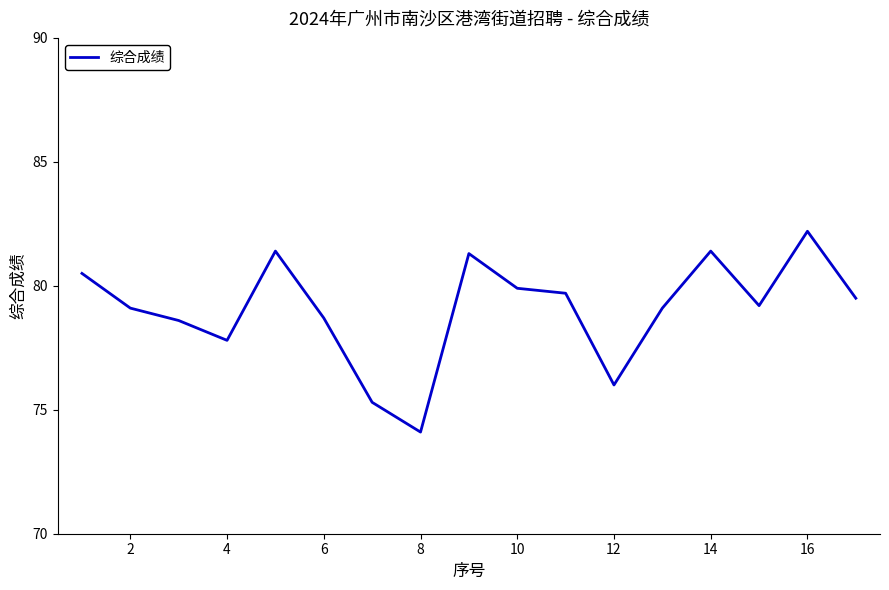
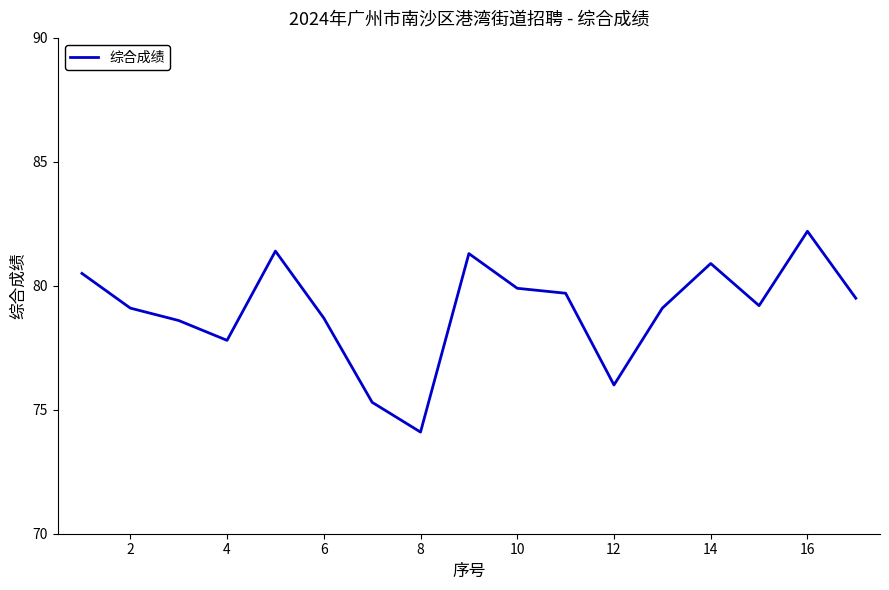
  {
    "2": 79.1,
    "4": 77.8,
    "6": 78.7,
    "8": 74.1,
    "10": 79.9,
    "12": 76.0,
-   "14": 81.4,
+   "14": 80.9,
    "16": 82.2
  }
